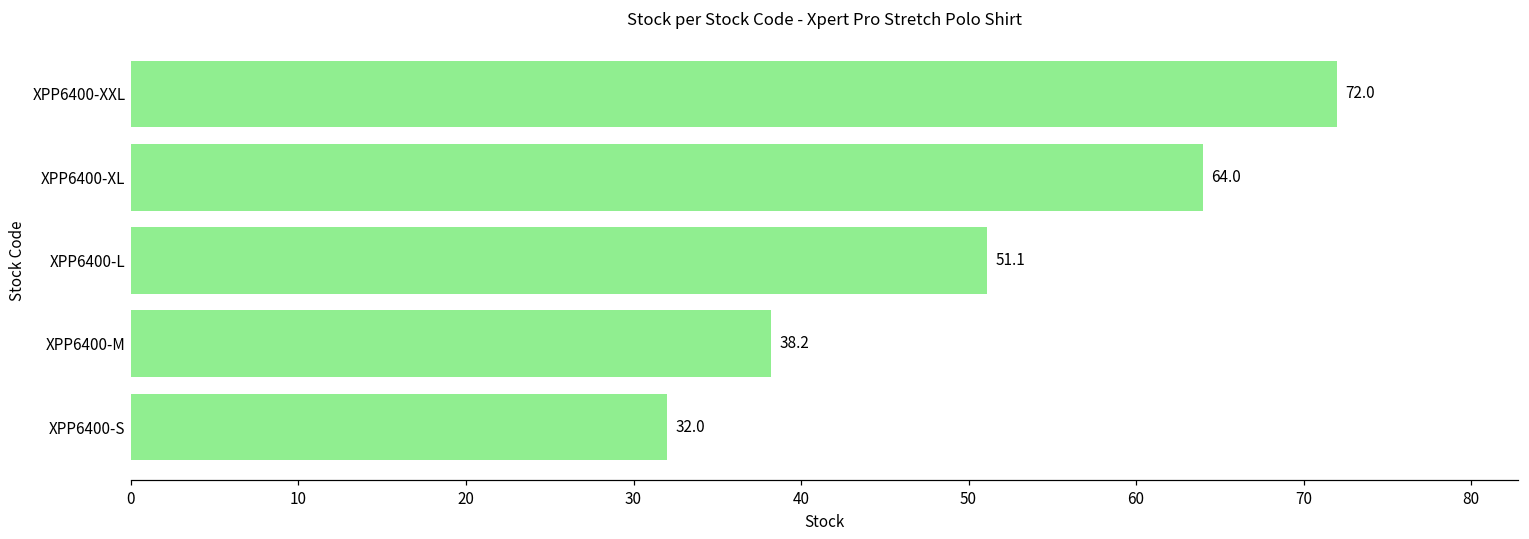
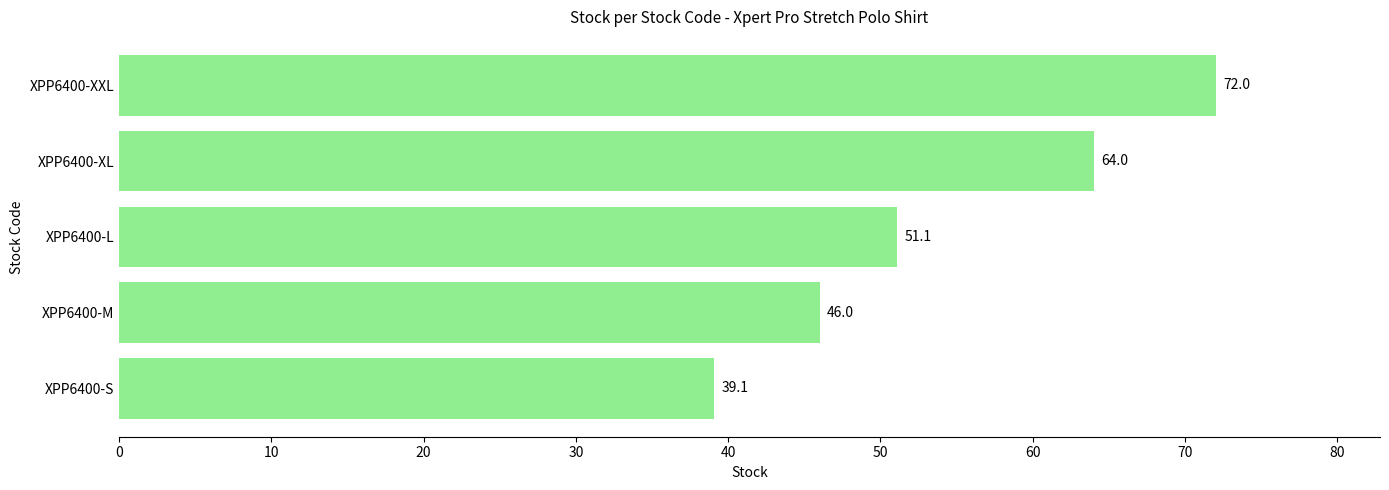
  {
    "XPP6400-XXL": 72.0,
    "XPP6400-XL": 64.0,
    "XPP6400-L": 51.1,
-   "XPP6400-M": 38.2,
-   "XPP6400-S": 32.0
+   "XPP6400-M": 46.0,
+   "XPP6400-S": 39.1
  }
